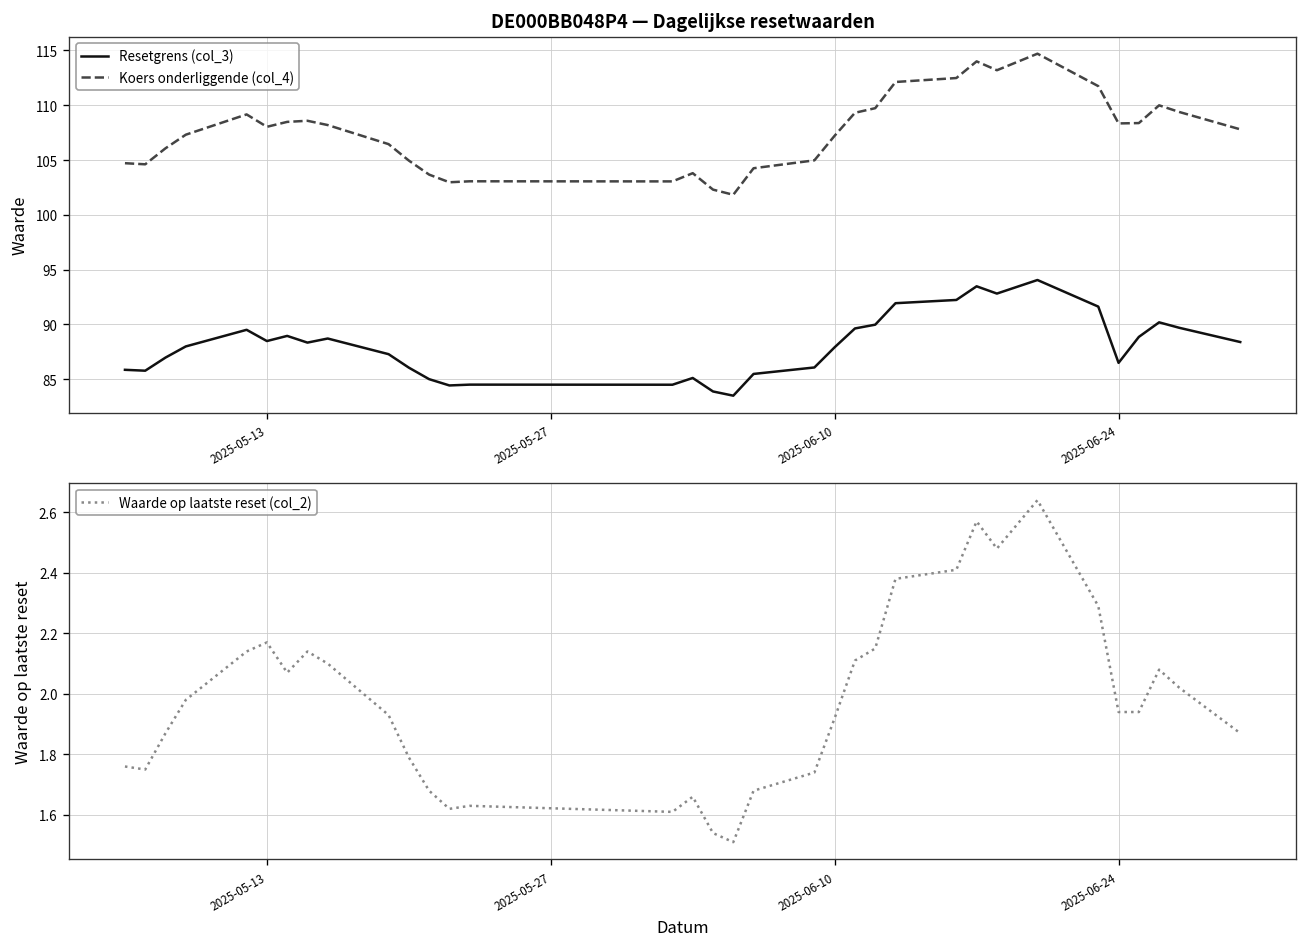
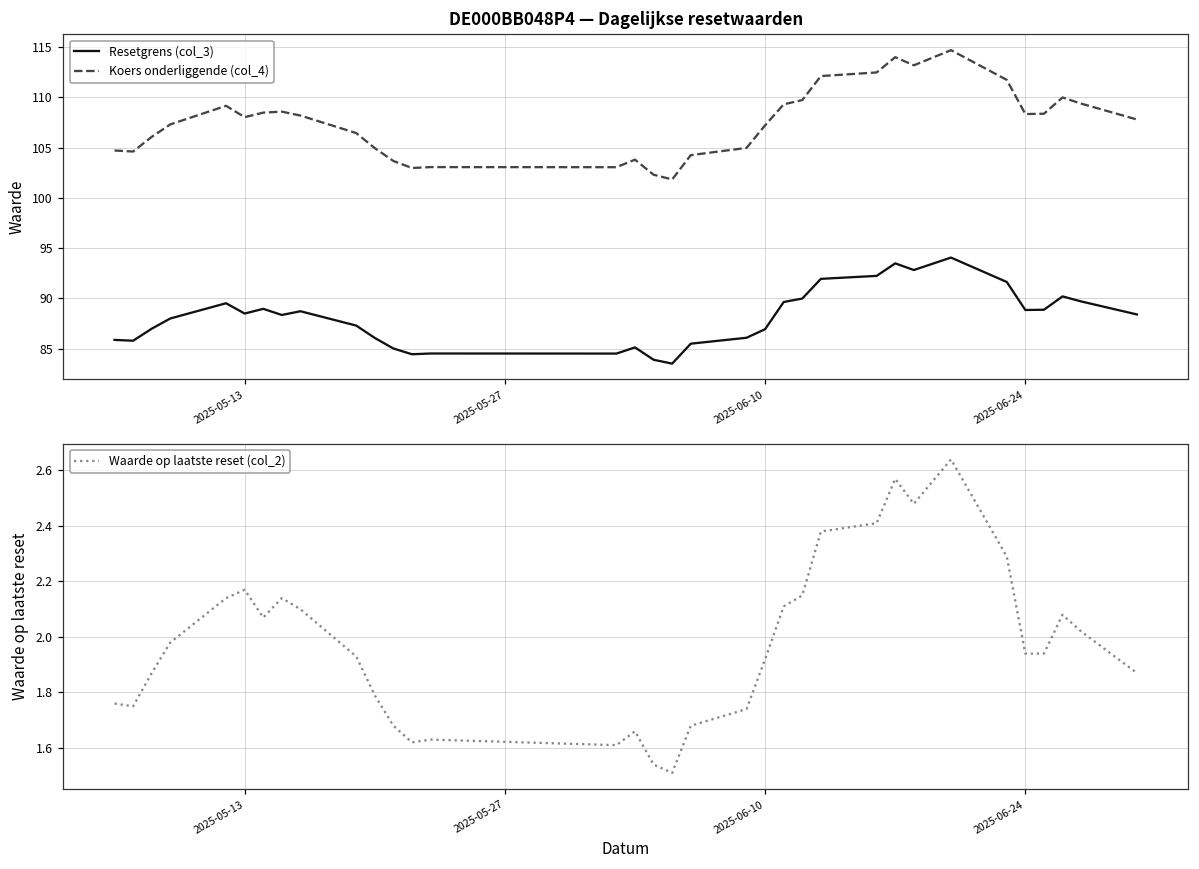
  {
    "DE000BB048P4 — Dagelijkse resetwaarden": {
      "Resetgrens (col_3)": {
        "2025-05-13": 88,
-       "2025-06-10": 88,
-       "2025-06-24": 86
+       "2025-06-10": 87,
+       "2025-06-24": 89
      },
      "Koers onderliggende (col_4)": {
        "2025-05-13": 108,
        "2025-06-10": 107,
        "2025-06-24": 108
      }
    }
  }
